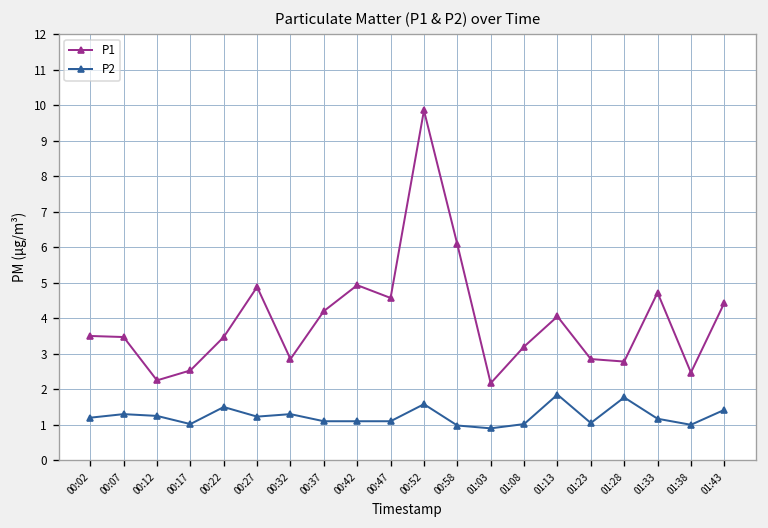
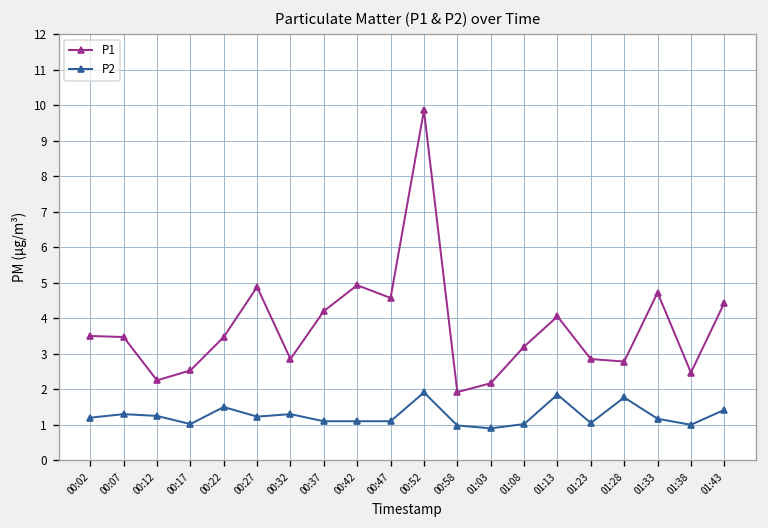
  {
    "P1": {
      "00:02": 3.5,
      "00:07": 3.5,
      "00:12": 2.3,
      "00:17": 2.5,
      "00:22": 3.5,
      "00:27": 4.9,
      "00:32": 2.9,
      "00:37": 4.2,
      "00:42": 4.9,
      "00:47": 4.6,
      "00:52": 9.9,
-     "00:58": 6.1,
+     "00:58": 1.9,
      "01:03": 2.2,
      "01:08": 3.2,
      "01:13": 4.1,
      "01:23": 2.9,
      "01:28": 2.8,
      "01:33": 4.7,
      "01:38": 2.5,
      "01:43": 4.4
    },
    "P2": {
      "00:02": 1.2,
      "00:07": 1.3,
      "00:12": 1.3,
      "00:17": 1.0,
      "00:22": 1.5,
      "00:27": 1.2,
      "00:32": 1.3,
      "00:37": 1.1,
      "00:42": 1.1,
      "00:47": 1.1,
-     "00:52": 1.6,
+     "00:52": 1.9,
      "00:58": 1.0,
      "01:03": 0.9,
      "01:08": 1.0,
      "01:13": 1.9,
      "01:23": 1.1,
      "01:28": 1.8,
      "01:33": 1.2,
      "01:38": 1.0,
      "01:43": 1.4
    }
  }
